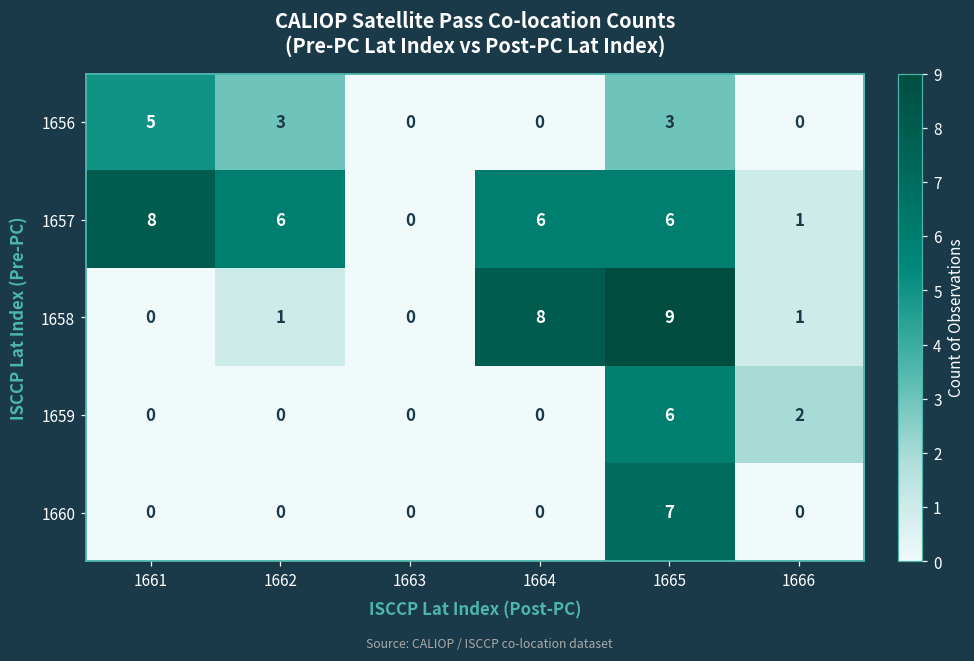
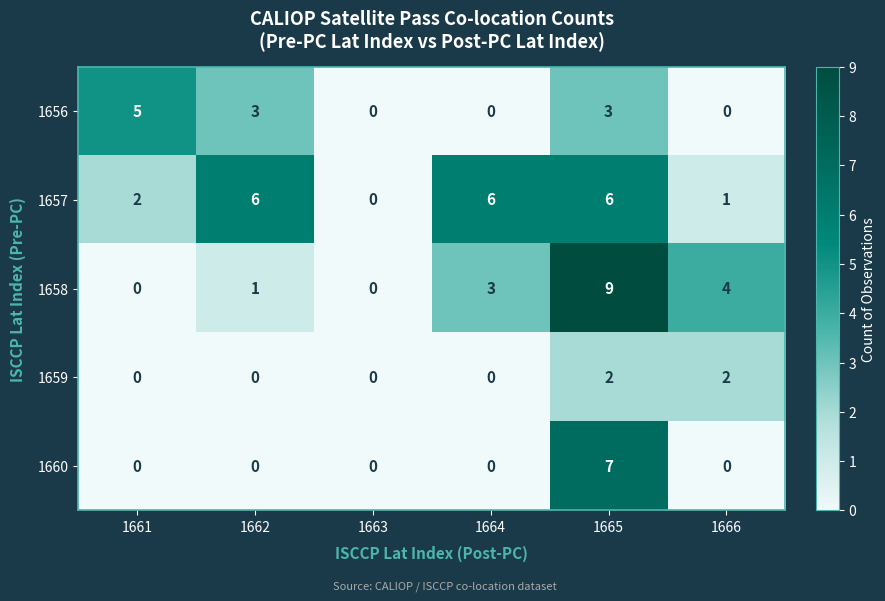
  {
    "1656": {
      "1661": 5,
      "1662": 3,
      "1663": 0,
      "1664": 0,
      "1665": 3,
      "1666": 0
    },
    "1657": {
-     "1661": 8,
+     "1661": 2,
      "1662": 6,
      "1663": 0,
      "1664": 6,
      "1665": 6,
      "1666": 1
    },
    "1658": {
      "1661": 0,
      "1662": 1,
      "1663": 0,
-     "1664": 8,
+     "1664": 3,
      "1665": 9,
-     "1666": 1
+     "1666": 4
    },
    "1659": {
      "1661": 0,
      "1662": 0,
      "1663": 0,
      "1664": 0,
-     "1665": 6,
+     "1665": 2,
      "1666": 2
    },
    "1660": {
      "1661": 0,
      "1662": 0,
      "1663": 0,
      "1664": 0,
      "1665": 7,
      "1666": 0
    }
  }
